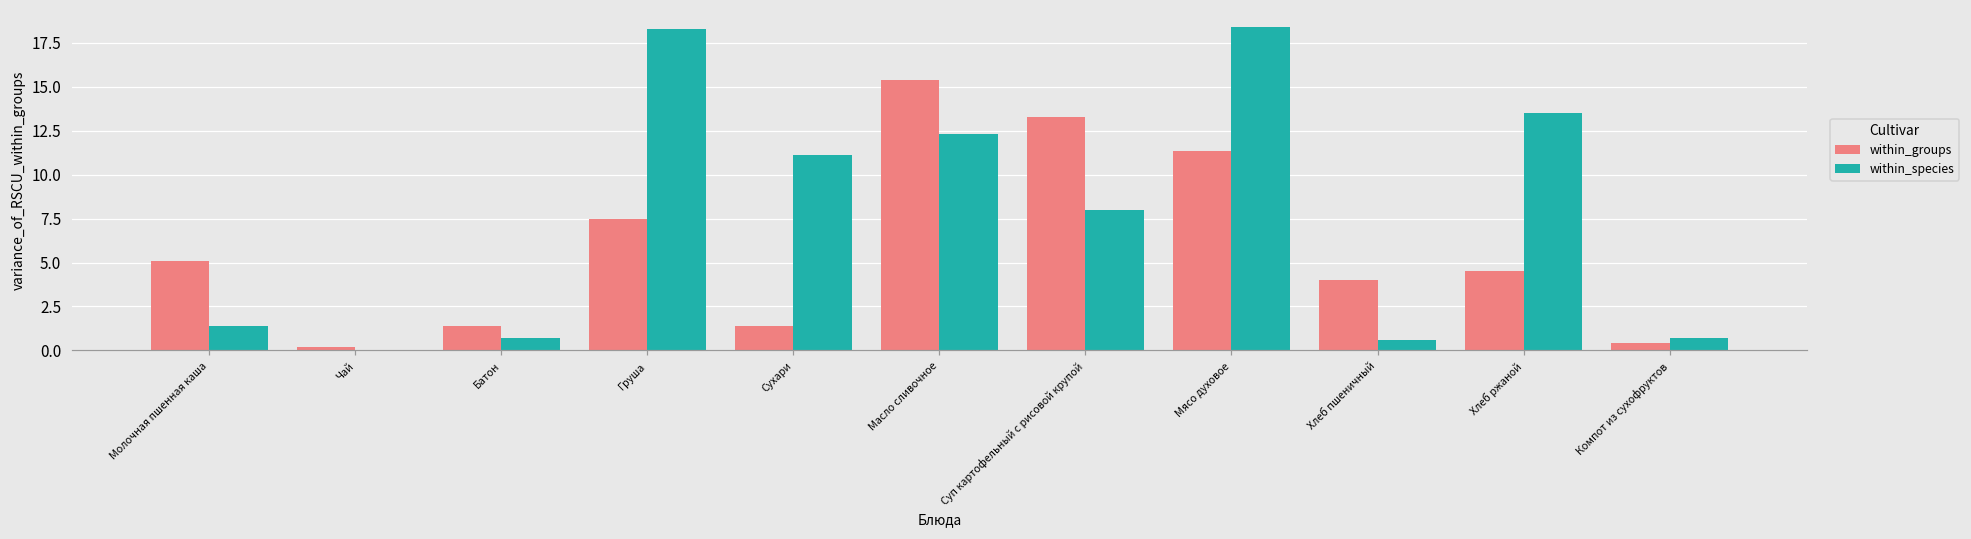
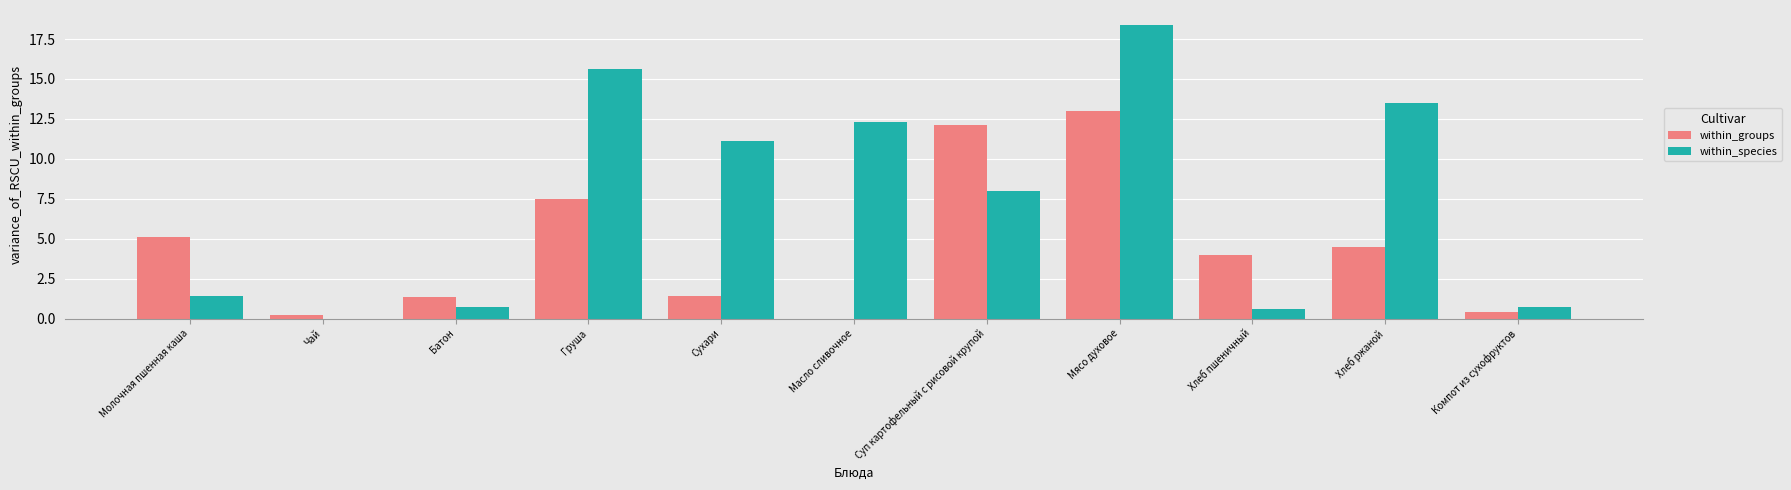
  {
    "within_groups": {
      "Молочная пшенная каша": 5.1,
      "Чай": 0.2,
      "Батон": 1.4,
      "Груша": 7.5,
      "Сухари": 1.4,
-     "Масло сливочное": 15.4,
-     "Суп картофельный с рисовой крупой": 13.3,
-     "Мясо духовое": 11.3,
+     "Масло сливочное": 0.0,
+     "Суп картофельный с рисовой крупой": 12.1,
+     "Мясо духовое": 13.0,
      "Хлеб пшеничный": 4.0,
      "Хлеб ржаной": 4.5,
      "Компот из сухофруктов": 0.4
    },
    "within_species": {
      "Молочная пшенная каша": 1.4,
      "Чай": 0.0,
      "Батон": 0.7,
-     "Груша": 18.3,
+     "Груша": 15.6,
      "Сухари": 11.1,
      "Масло сливочное": 12.3,
      "Суп картофельный с рисовой крупой": 8.0,
      "Мясо духовое": 18.4,
      "Хлеб пшеничный": 0.6,
      "Хлеб ржаной": 13.5,
      "Компот из сухофруктов": 0.7
    }
  }
